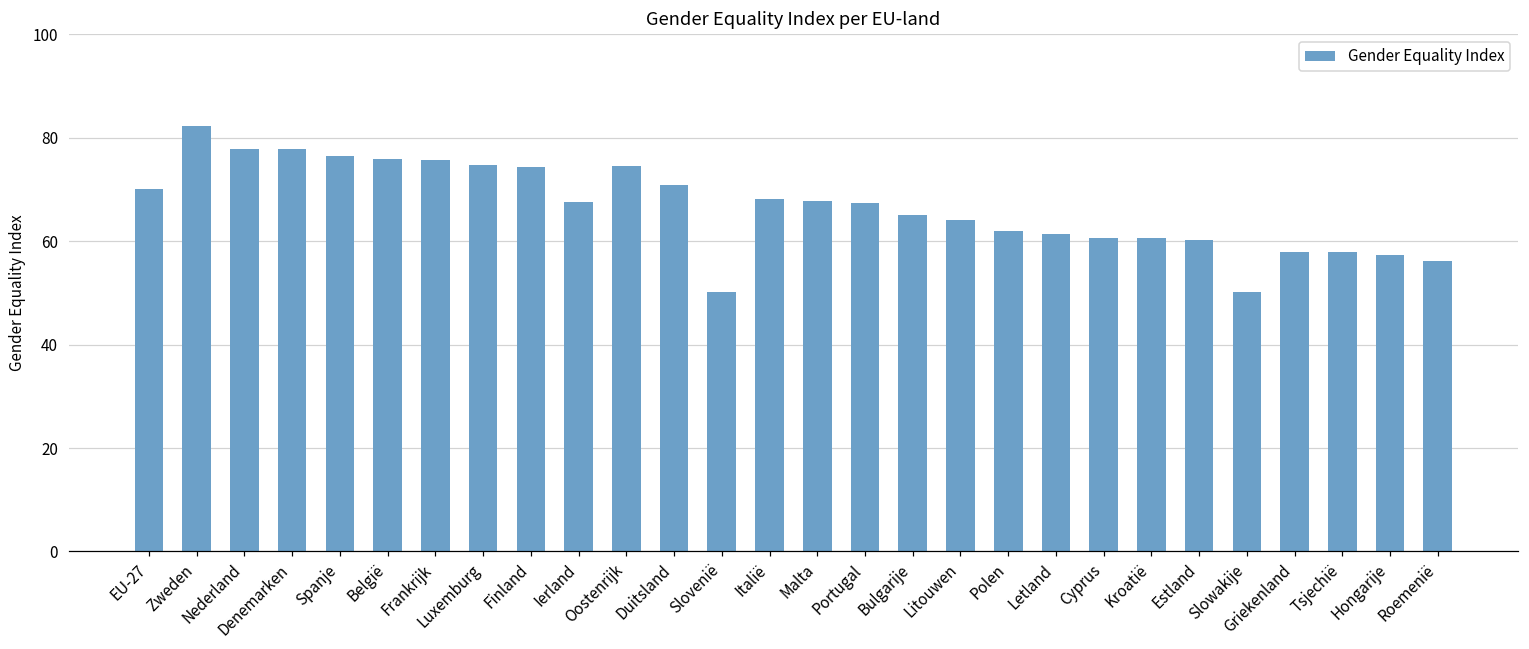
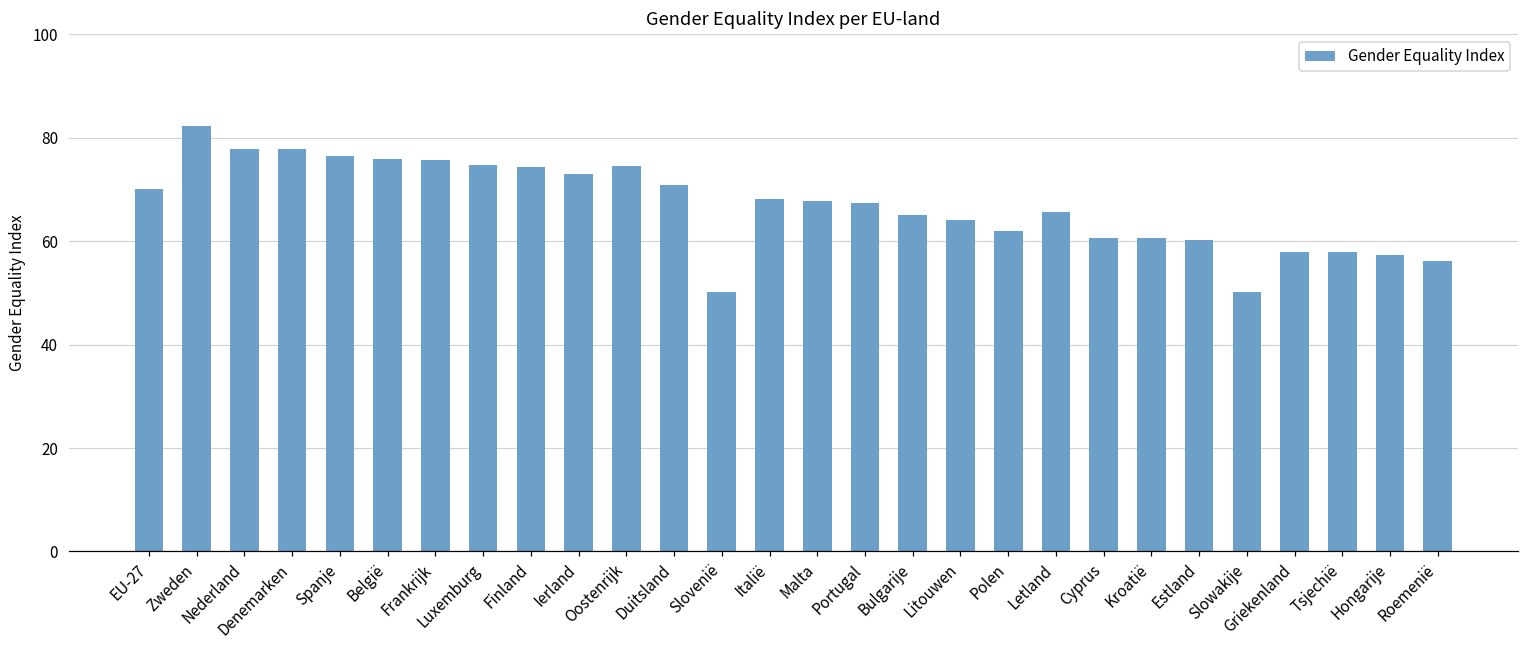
  {
    "EU-27": 70,
    "Zweden": 82,
    "Nederland": 78,
    "Denemarken": 78,
    "Spanje": 76,
    "België": 76,
    "Frankrijk": 76,
    "Luxemburg": 75,
    "Finland": 74,
-   "Ierland": 68,
+   "Ierland": 73,
    "Oostenrijk": 75,
    "Duitsland": 71,
    "Slovenië": 50,
    "Italië": 68,
    "Malta": 68,
    "Portugal": 67,
    "Bulgarije": 65,
    "Litouwen": 64,
    "Polen": 62,
-   "Letland": 62,
+   "Letland": 66,
    "Cyprus": 61,
    "Kroatië": 61,
    "Estland": 60,
    "Slowakije": 50,
    "Griekenland": 58,
    "Tsjechië": 58,
    "Hongarije": 57,
    "Roemenië": 56
  }
